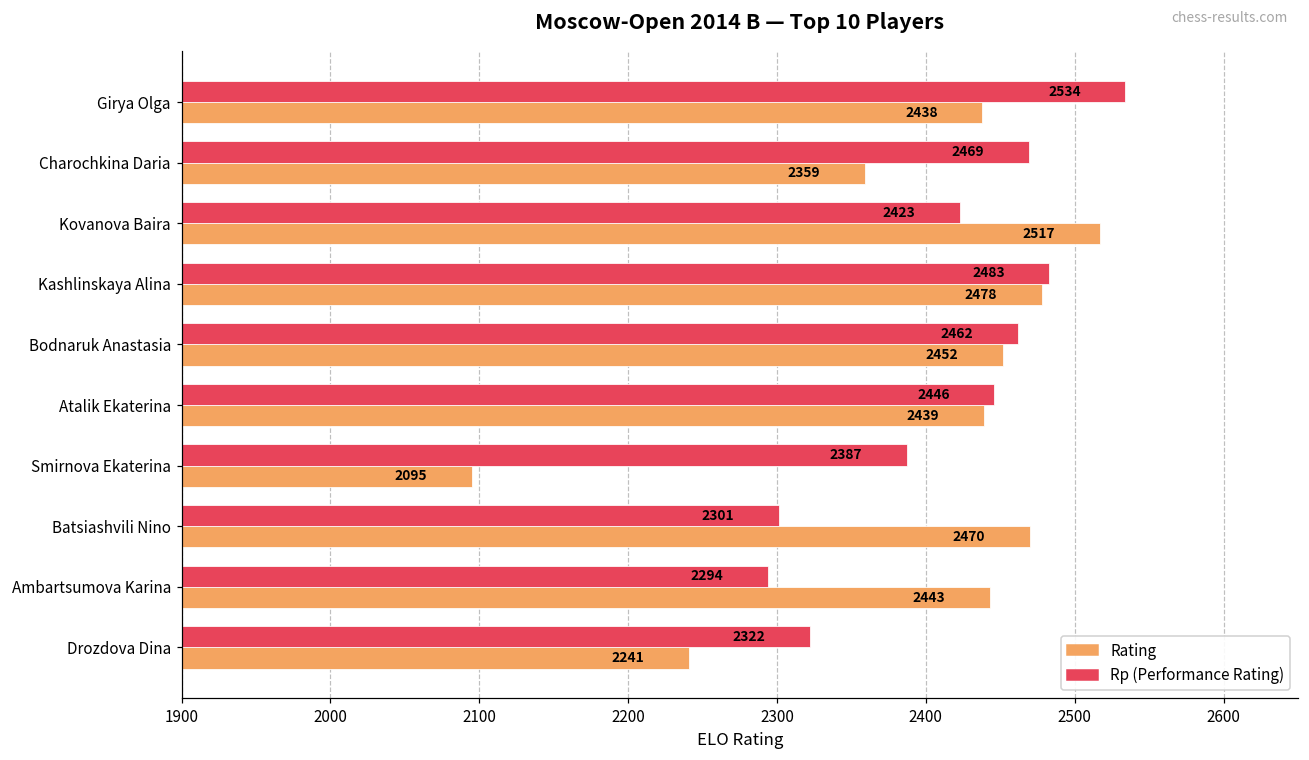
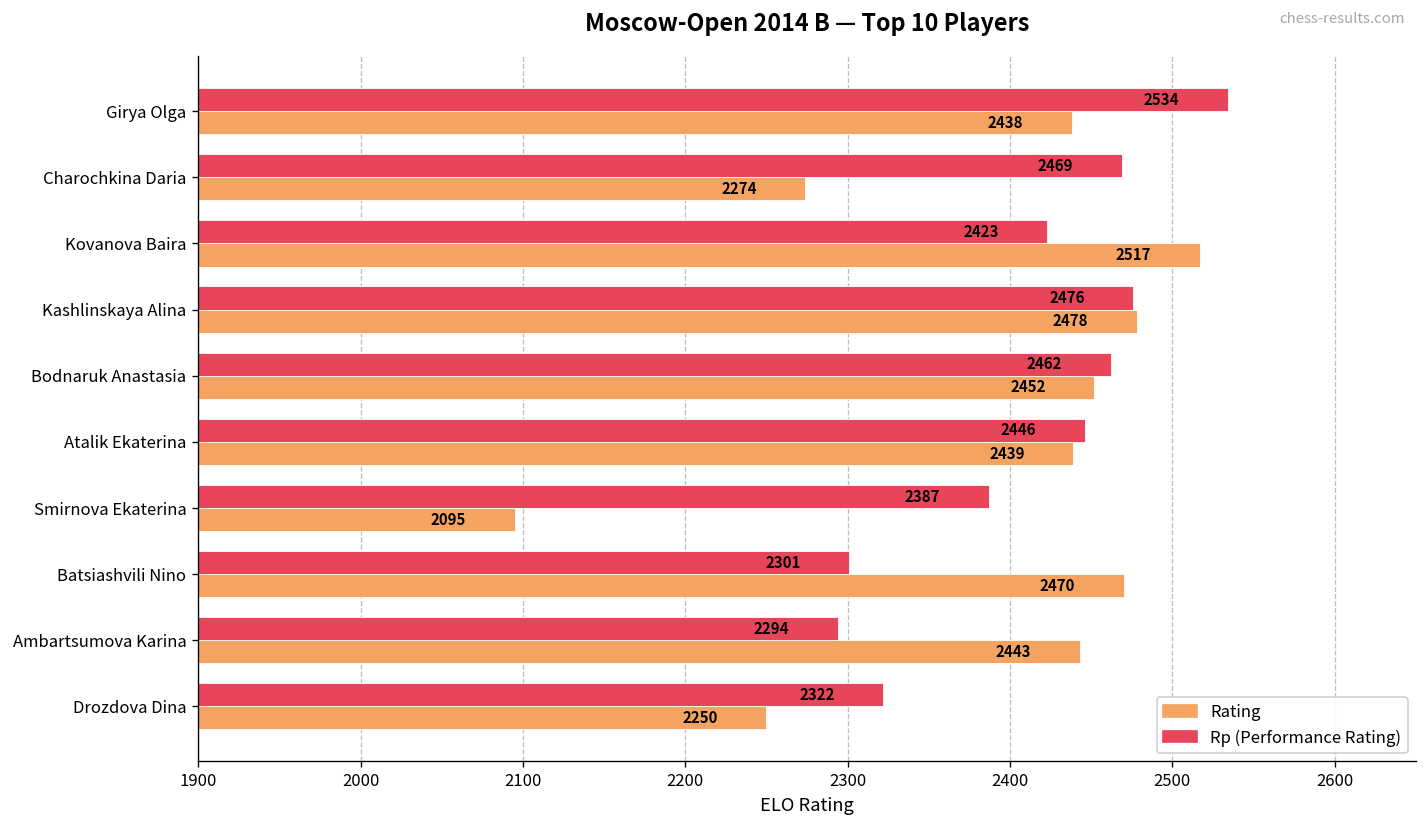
  {
    "Rating": {
      "Girya Olga": 2438,
-     "Charochkina Daria": 2359,
+     "Charochkina Daria": 2274,
      "Kovanova Baira": 2517,
      "Kashlinskaya Alina": 2478,
      "Bodnaruk Anastasia": 2452,
      "Atalik Ekaterina": 2439,
      "Smirnova Ekaterina": 2095,
      "Batsiashvili Nino": 2470,
      "Ambartsumova Karina": 2443,
-     "Drozdova Dina": 2241
+     "Drozdova Dina": 2250
    },
    "Rp (Performance Rating)": {
      "Girya Olga": 2534,
      "Charochkina Daria": 2469,
      "Kovanova Baira": 2423,
-     "Kashlinskaya Alina": 2483,
+     "Kashlinskaya Alina": 2476,
      "Bodnaruk Anastasia": 2462,
      "Atalik Ekaterina": 2446,
      "Smirnova Ekaterina": 2387,
      "Batsiashvili Nino": 2301,
      "Ambartsumova Karina": 2294,
      "Drozdova Dina": 2322
    }
  }
